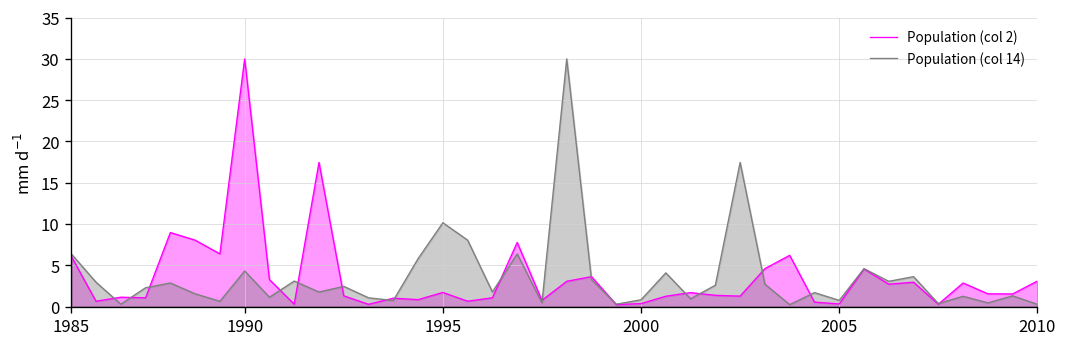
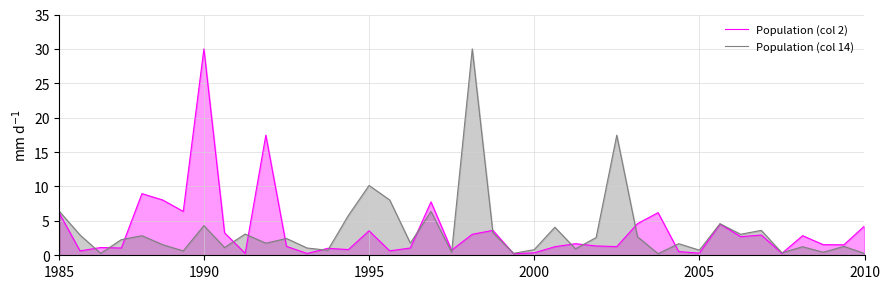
  {
    "Population (col 2)": {
      "1990": 30,
-     "1995": 2,
+     "1995": 4,
      "2000": 0,
      "2005": 0,
-     "2010": 3
+     "2010": 4
    },
    "Population (col 14)": {
      "1990": 4,
      "1995": 10,
      "2000": 1,
      "2005": 1,
      "2010": 0
    }
  }
